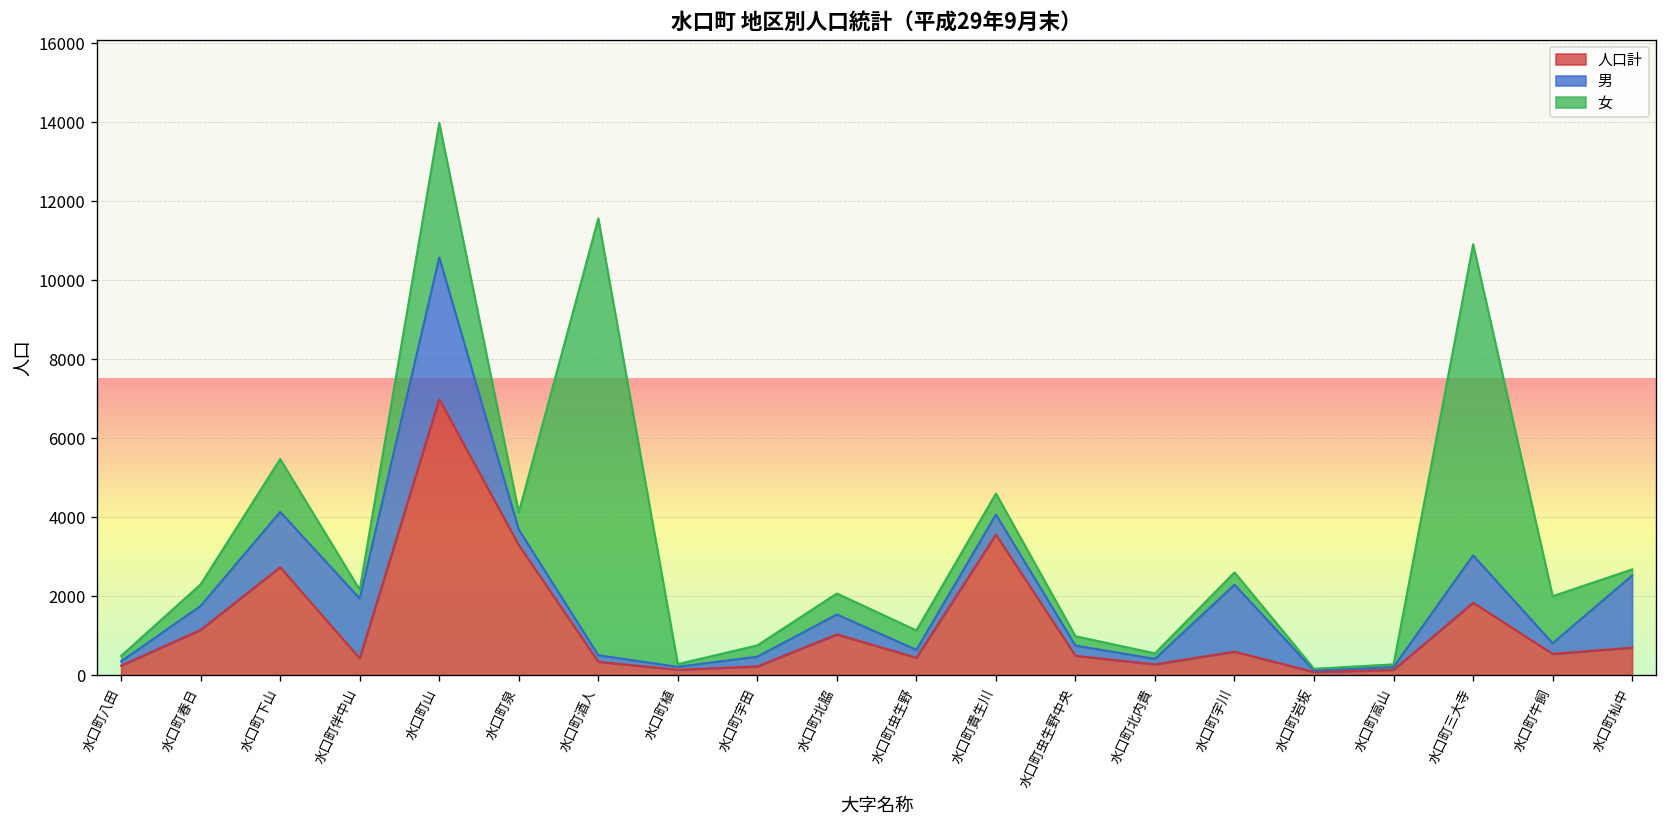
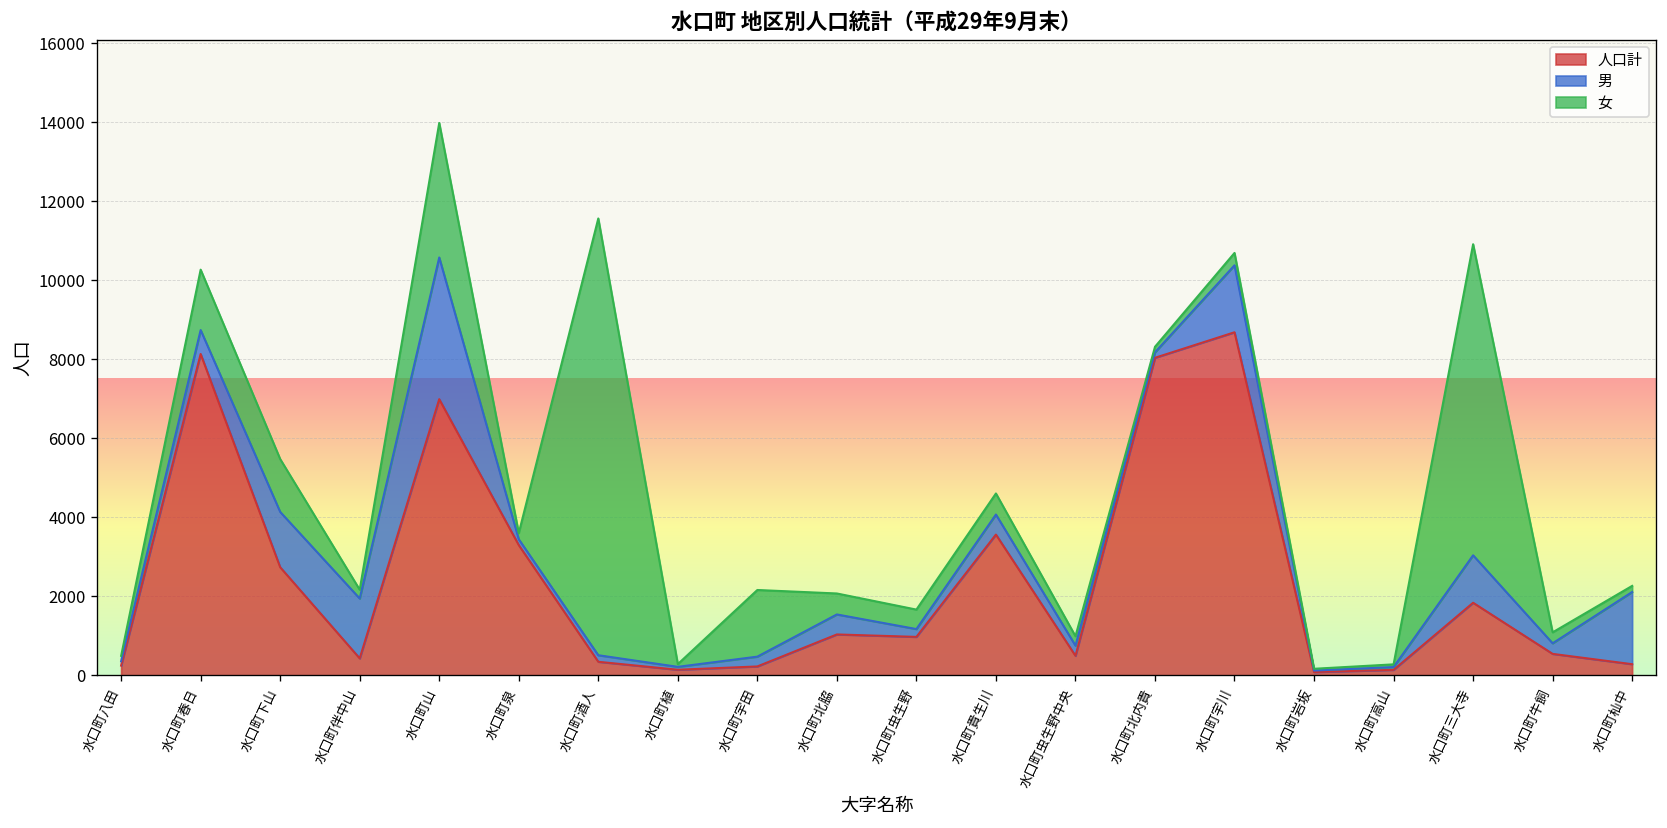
  {
    "人口計": {
      "水口町八田": 200,
-     "水口町春日": 1200,
+     "水口町春日": 8100,
      "水口町下山": 2700,
      "水口町伴中山": 400,
      "水口町山": 7000,
      "水口町泉": 3300,
      "水口町酒人": 300,
      "水口町宇田": 200,
      "水口町北脇": 1000,
-     "水口町虫生野": 400,
+     "水口町虫生野": 1000,
      "水口町貴生川": 3600,
      "水口町虫生野中央": 500,
-     "水口町北内貴": 300,
-     "水口町宇川": 600,
+     "水口町北内貴": 8000,
+     "水口町宇川": 8700,
      "水口町三大寺": 1800,
      "水口町牛飼": 500,
-     "水口町杣中": 700
+     "水口町杣中": 300
    },
    "男": {
      "水口町八田": 100,
      "水口町春日": 600,
      "水口町下山": 1400,
      "水口町伴中山": 1500,
      "水口町山": 3600,
-     "水口町泉": 400,
+     "水口町泉": 100,
      "水口町酒人": 200,
      "水口町宇田": 200,
      "水口町北脇": 500,
      "水口町虫生野": 200,
      "水口町貴生川": 500,
      "水口町虫生野中央": 300,
      "水口町北内貴": 100,
      "水口町宇川": 1700,
      "水口町三大寺": 1200,
      "水口町牛飼": 300,
      "水口町杣中": 1800
    },
    "女": {
      "水口町八田": 100,
-     "水口町春日": 500,
+     "水口町春日": 1500,
      "水口町下山": 1300,
      "水口町伴中山": 200,
      "水口町山": 3400,
-     "水口町泉": 400,
+     "水口町泉": 200,
      "水口町酒人": 11100,
-     "水口町宇田": 300,
+     "水口町宇田": 1700,
      "水口町北脇": 500,
      "水口町虫生野": 500,
      "水口町貴生川": 500,
      "水口町虫生野中央": 200,
      "水口町北内貴": 100,
      "水口町宇川": 300,
      "水口町三大寺": 7900,
-     "水口町牛飼": 1200,
+     "水口町牛飼": 300,
      "水口町杣中": 200
    }
  }
